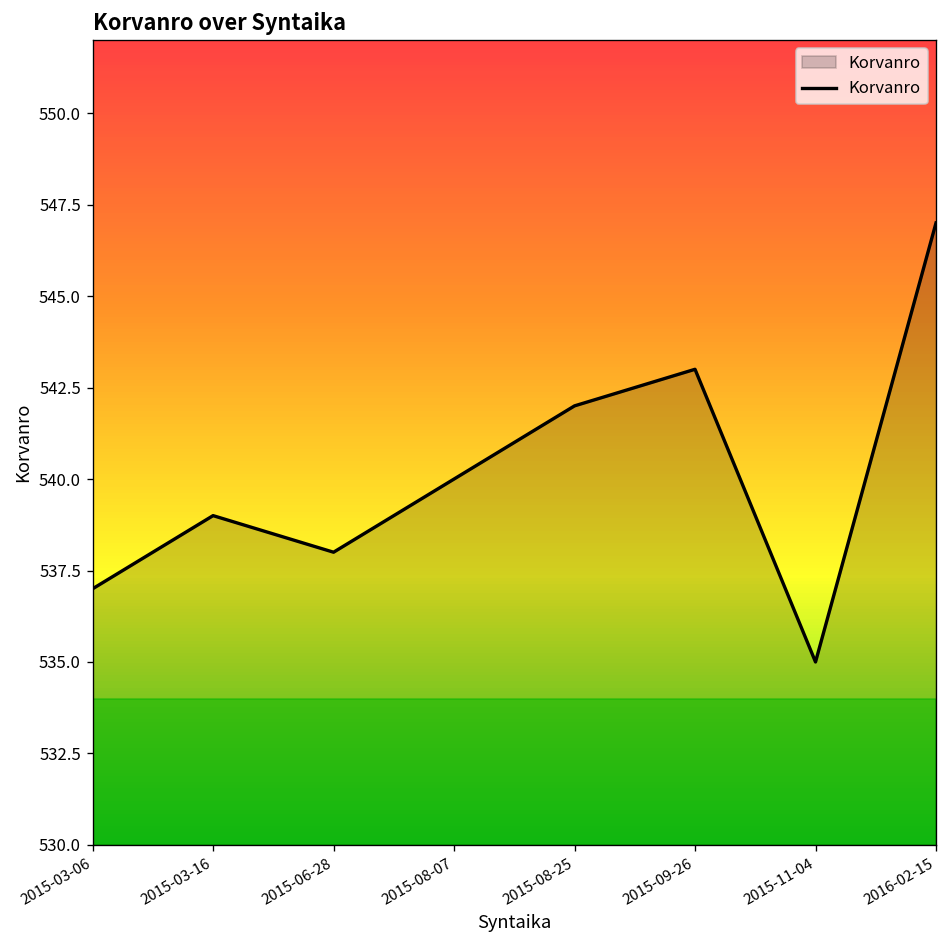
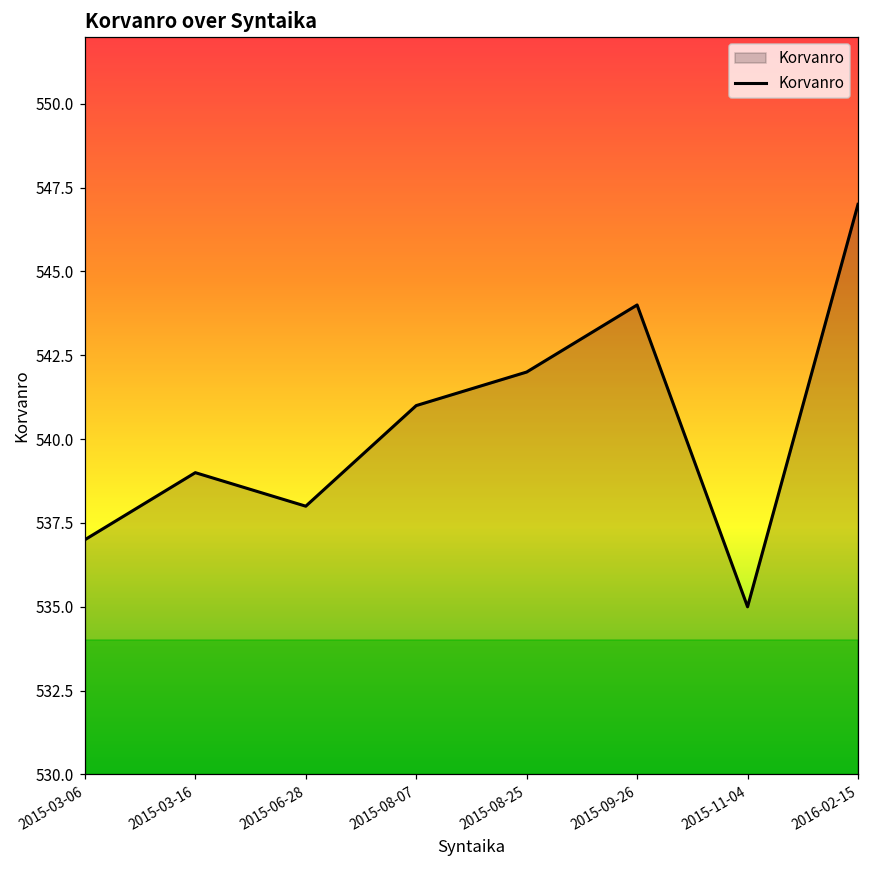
  {
    "2015-03-06": 537,
    "2015-03-16": 539,
    "2015-06-28": 538,
-   "2015-08-07": 540,
+   "2015-08-07": 541,
    "2015-08-25": 542,
-   "2015-09-26": 543,
+   "2015-09-26": 544,
    "2015-11-04": 535,
    "2016-02-15": 547
  }
